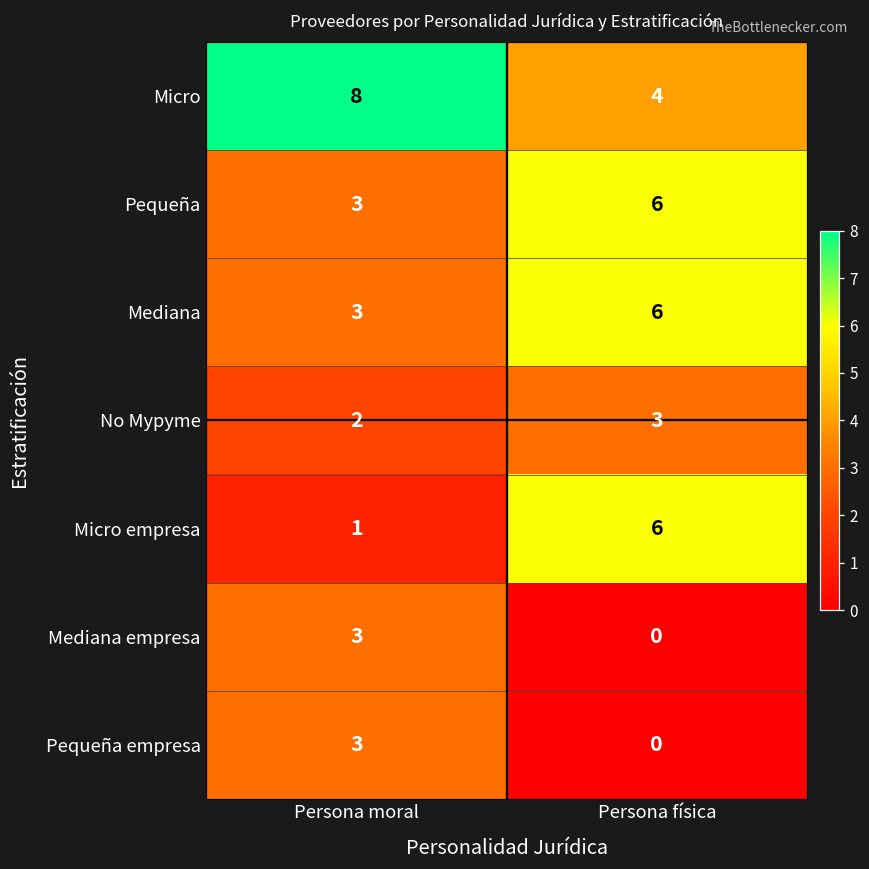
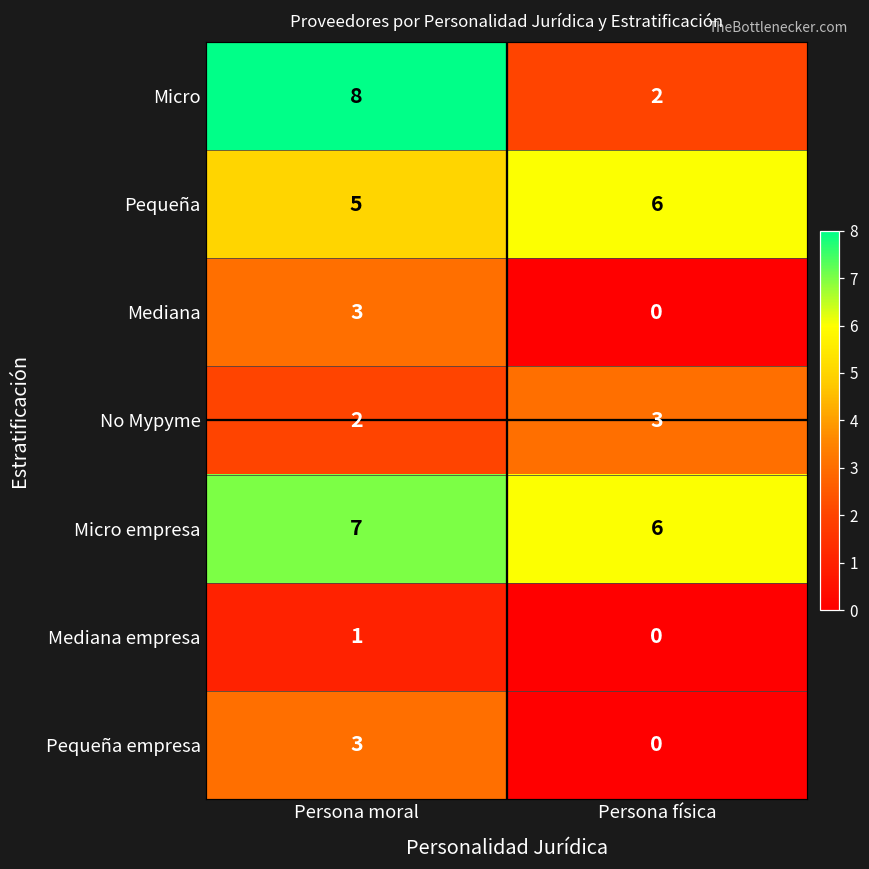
  {
    "Micro": {
      "Persona moral": 8,
-     "Persona física": 4
+     "Persona física": 2
    },
    "Pequeña": {
-     "Persona moral": 3,
+     "Persona moral": 5,
      "Persona física": 6
    },
    "Mediana": {
      "Persona moral": 3,
-     "Persona física": 6
+     "Persona física": 0
    },
    "No Mypyme": {
      "Persona moral": 2,
      "Persona física": 3
    },
    "Micro empresa": {
-     "Persona moral": 1,
+     "Persona moral": 7,
      "Persona física": 6
    },
    "Mediana empresa": {
-     "Persona moral": 3,
+     "Persona moral": 1,
      "Persona física": 0
    },
    "Pequeña empresa": {
      "Persona moral": 3,
      "Persona física": 0
    }
  }
